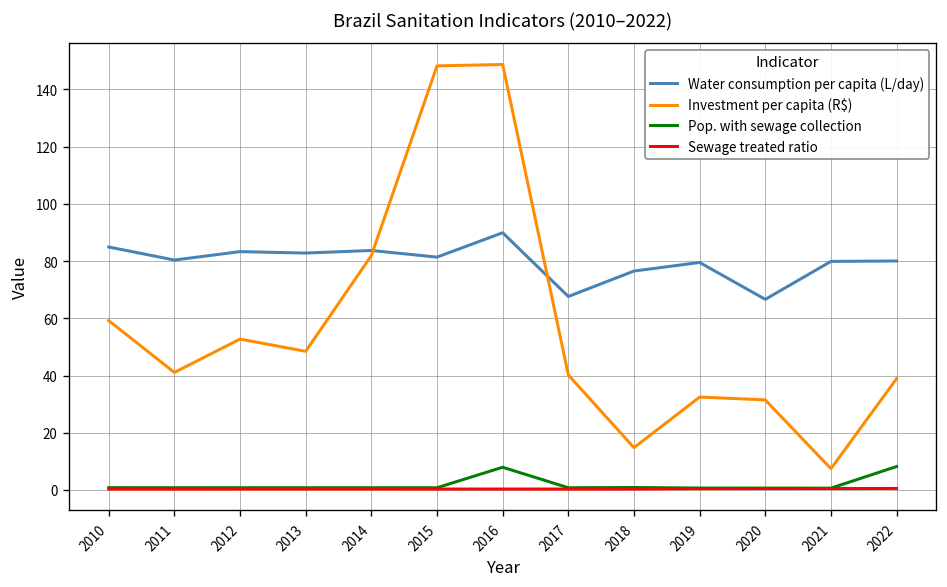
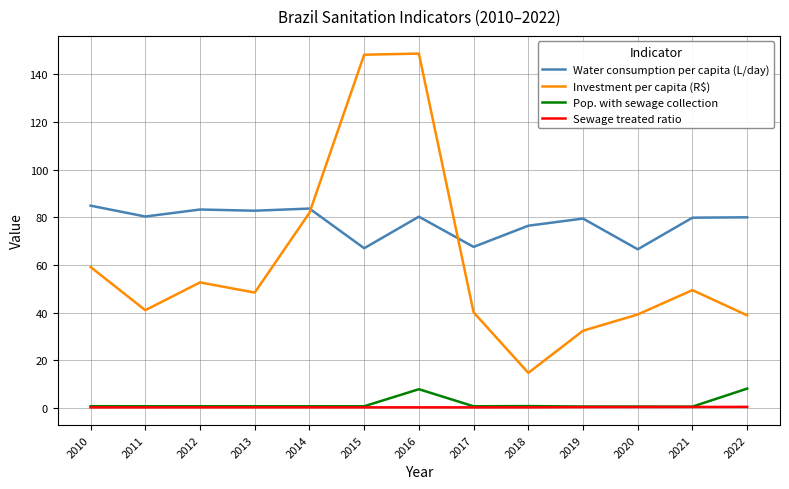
  {
    "Water consumption per capita (L/day)": {
      "2010": 85,
      "2011": 80,
      "2012": 83,
      "2013": 83,
      "2014": 84,
-     "2015": 81,
-     "2016": 90,
+     "2015": 67,
+     "2016": 80,
      "2017": 68,
      "2018": 77,
      "2019": 80,
      "2020": 67,
      "2021": 80,
      "2022": 80
    },
    "Investment per capita (R$)": {
      "2010": 59,
      "2011": 41,
      "2012": 53,
      "2013": 48,
      "2014": 82,
      "2015": 148,
      "2016": 149,
      "2017": 40,
      "2018": 15,
      "2019": 32,
-     "2020": 31,
-     "2021": 7,
+     "2020": 39,
+     "2021": 49,
      "2022": 39
    },
    "Pop. with sewage collection": {
      "2016": 8,
      "2022": 8
    },
    "Sewage treated ratio": {
      "2016": 0,
      "2022": 1
    }
  }
